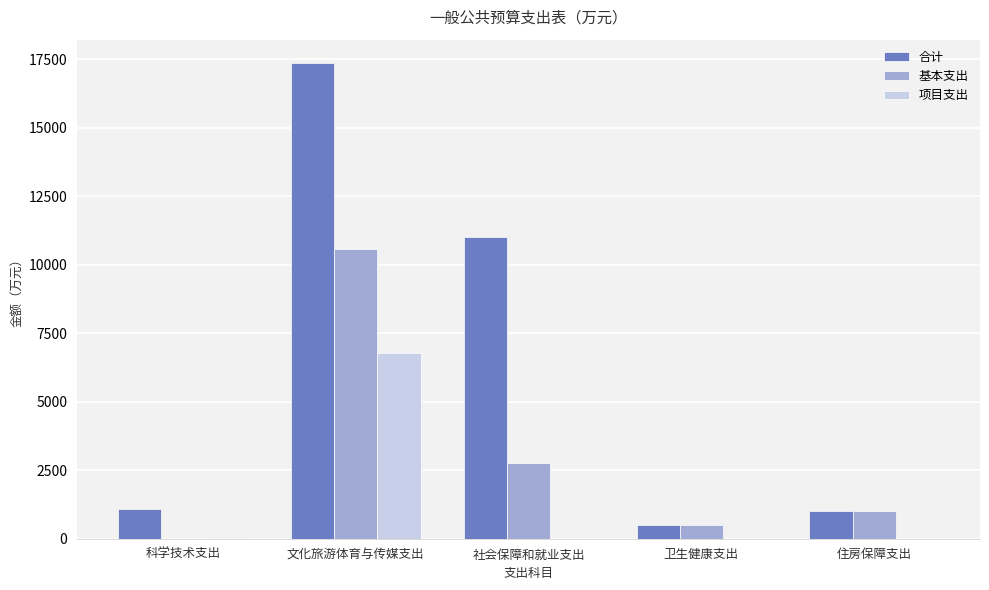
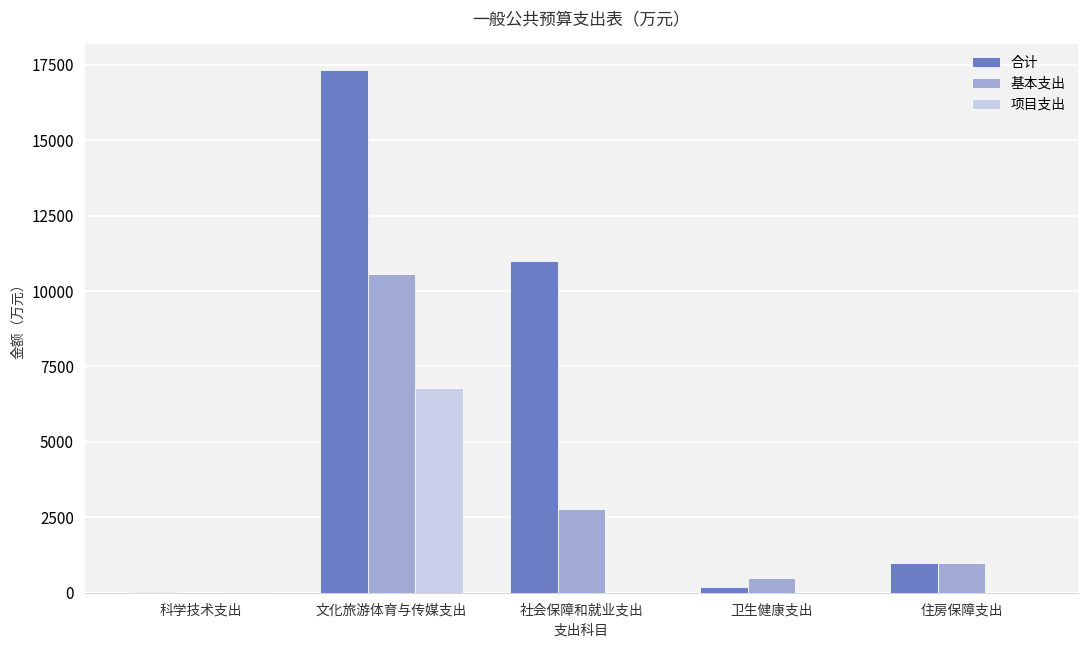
  {
    "合计": {
-     "科学技术支出": 1100,
+     "科学技术支出": 0,
      "文化旅游体育与传媒支出": 17300,
      "社会保障和就业支出": 11000,
-     "卫生健康支出": 500,
+     "卫生健康支出": 200,
      "住房保障支出": 1000
    }
  }
